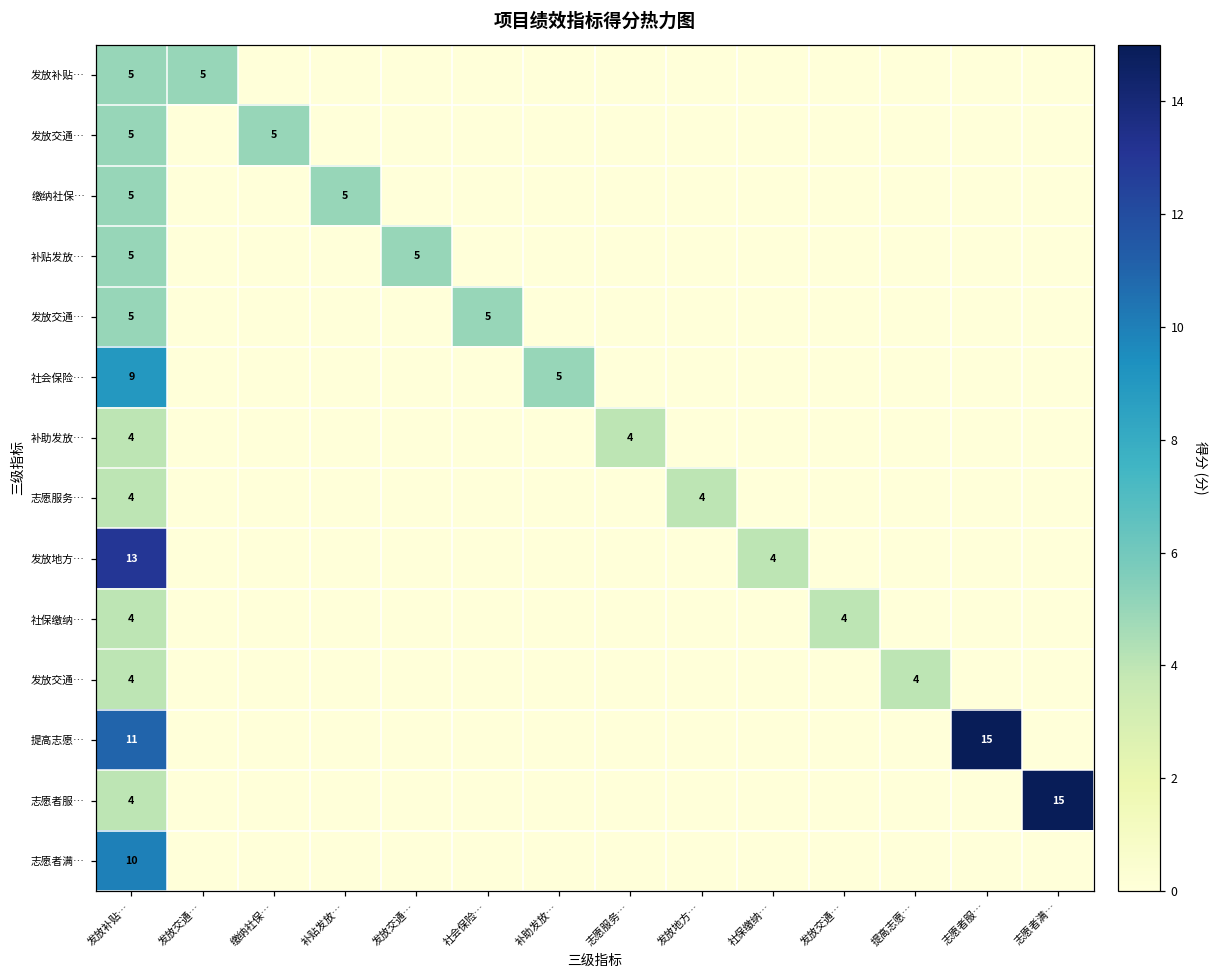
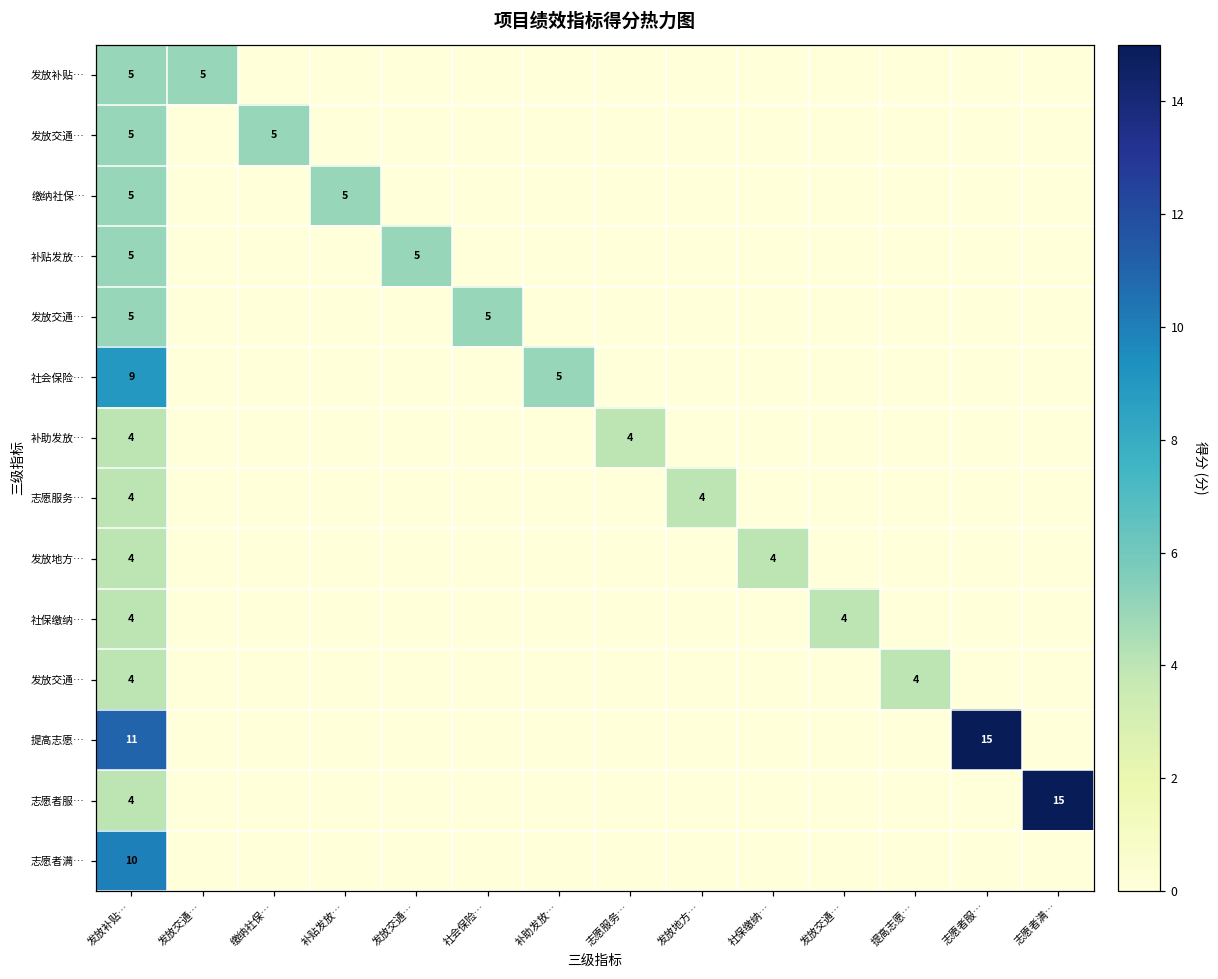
  {
    "发放补贴…": {
      "发放补贴…": 5
    },
    "缴纳社保…": {
      "发放补贴…": 5,
      "补贴发放…": 5
    },
    "补贴发放…": {
      "发放补贴…": 5
    },
    "社会保险…": {
      "发放补贴…": 9,
      "补助发放…": 5
    },
    "补助发放…": {
      "发放补贴…": 4,
      "志愿服务…": 4
    },
    "志愿服务…": {
      "发放补贴…": 4,
      "发放地方…": 4
    },
    "发放地方…": {
-     "发放补贴…": 13,
+     "发放补贴…": 4,
      "社保缴纳…": 4
    },
    "社保缴纳…": {
      "发放补贴…": 4
    },
    "提高志愿…": {
      "发放补贴…": 11,
      "志愿者服…": 15
    },
    "志愿者服…": {
      "发放补贴…": 4,
      "志愿者满…": 15
    },
    "志愿者满…": {
      "发放补贴…": 10
    }
  }
